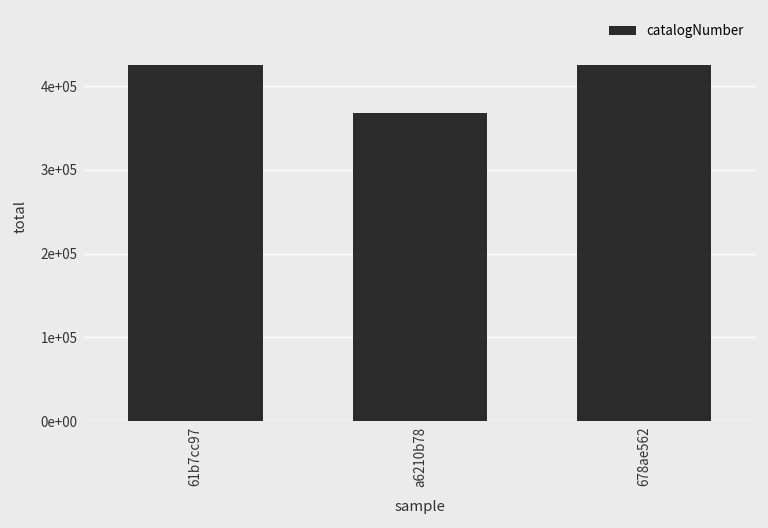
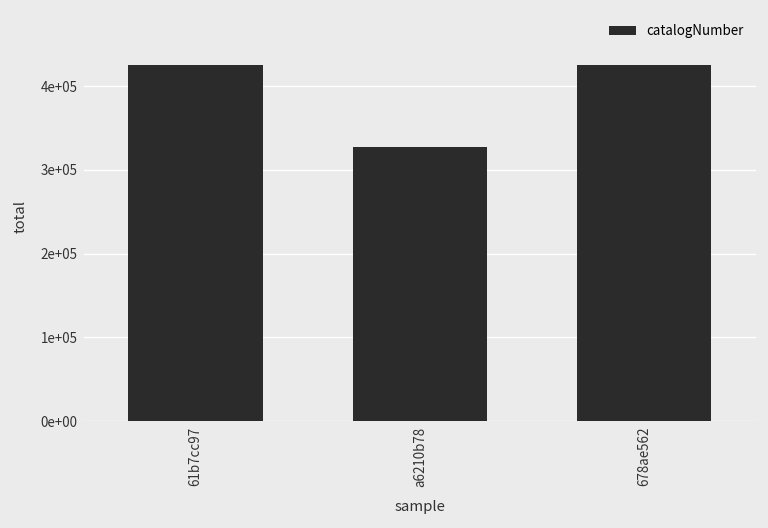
  {
    "61b7cc97": 420000,
-   "a6210b78": 370000,
+   "a6210b78": 330000,
    "678ae562": 420000
  }
